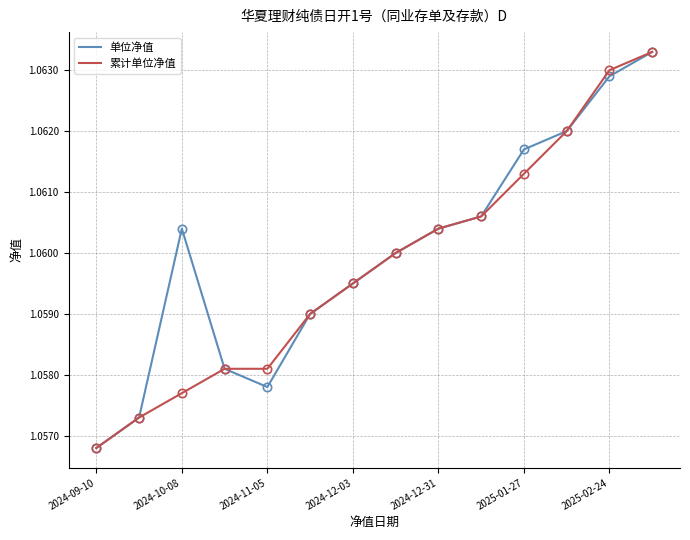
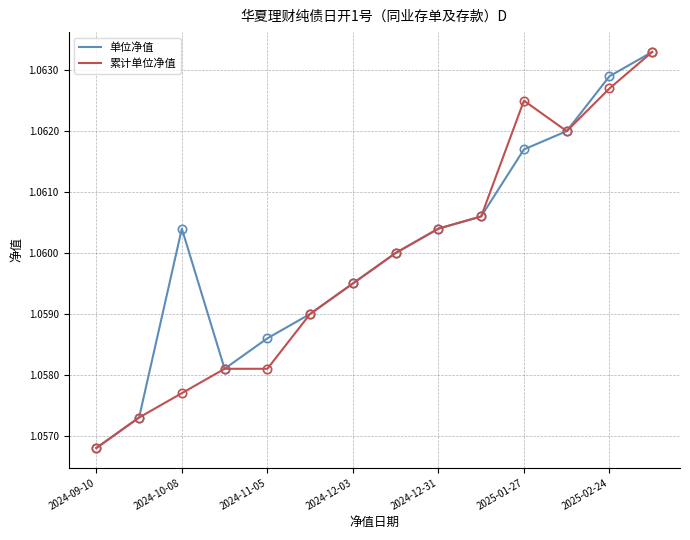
  {
    "单位净值": {
      "2024-10-08": 1.0604,
-     "2024-11-05": 1.0578,
+     "2024-11-05": 1.0586,
      "2025-01-27": 1.0617,
      "2025-02-24": 1.0629
    },
    "累计单位净值": {
      "2024-10-08": 1.0577,
      "2024-11-05": 1.0581,
-     "2025-01-27": 1.0613,
-     "2025-02-24": 1.0630
+     "2025-01-27": 1.0625,
+     "2025-02-24": 1.0627
    }
  }
